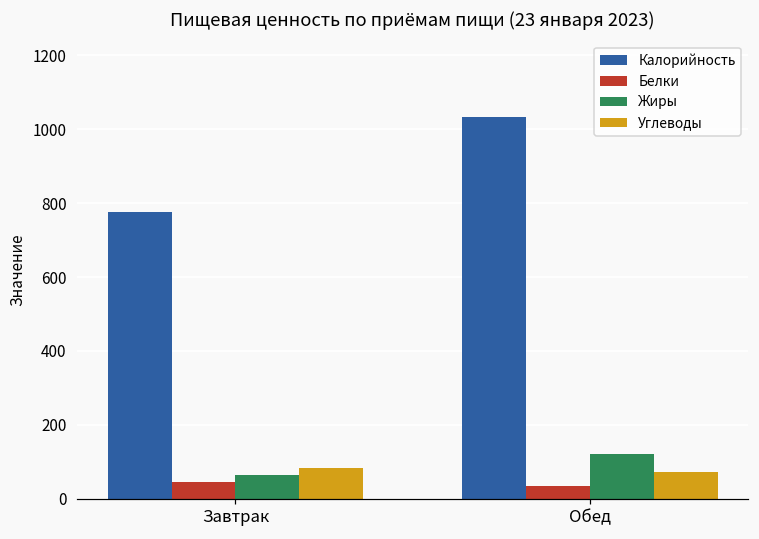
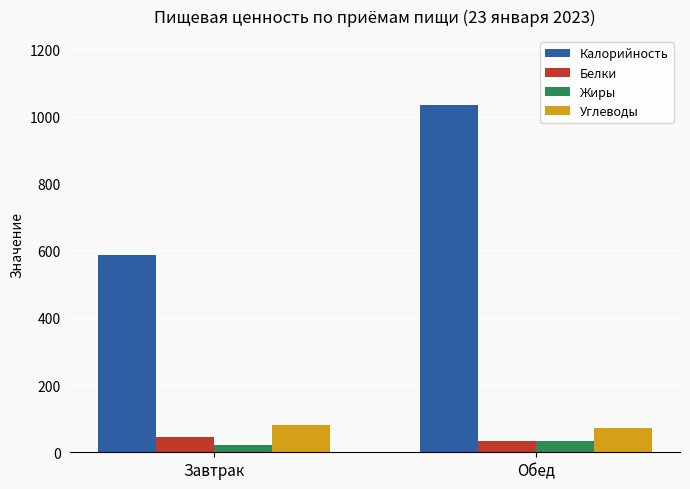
  {
    "Калорийность": {
-     "Завтрак": 780,
+     "Завтрак": 590,
      "Обед": 1030
    },
    "Белки": {
      "Завтрак": 50,
      "Обед": 30
    },
    "Жиры": {
-     "Завтрак": 60,
-     "Обед": 120
+     "Завтрак": 20,
+     "Обед": 40
    },
    "Углеводы": {
      "Завтрак": 80,
      "Обед": 70
    }
  }
